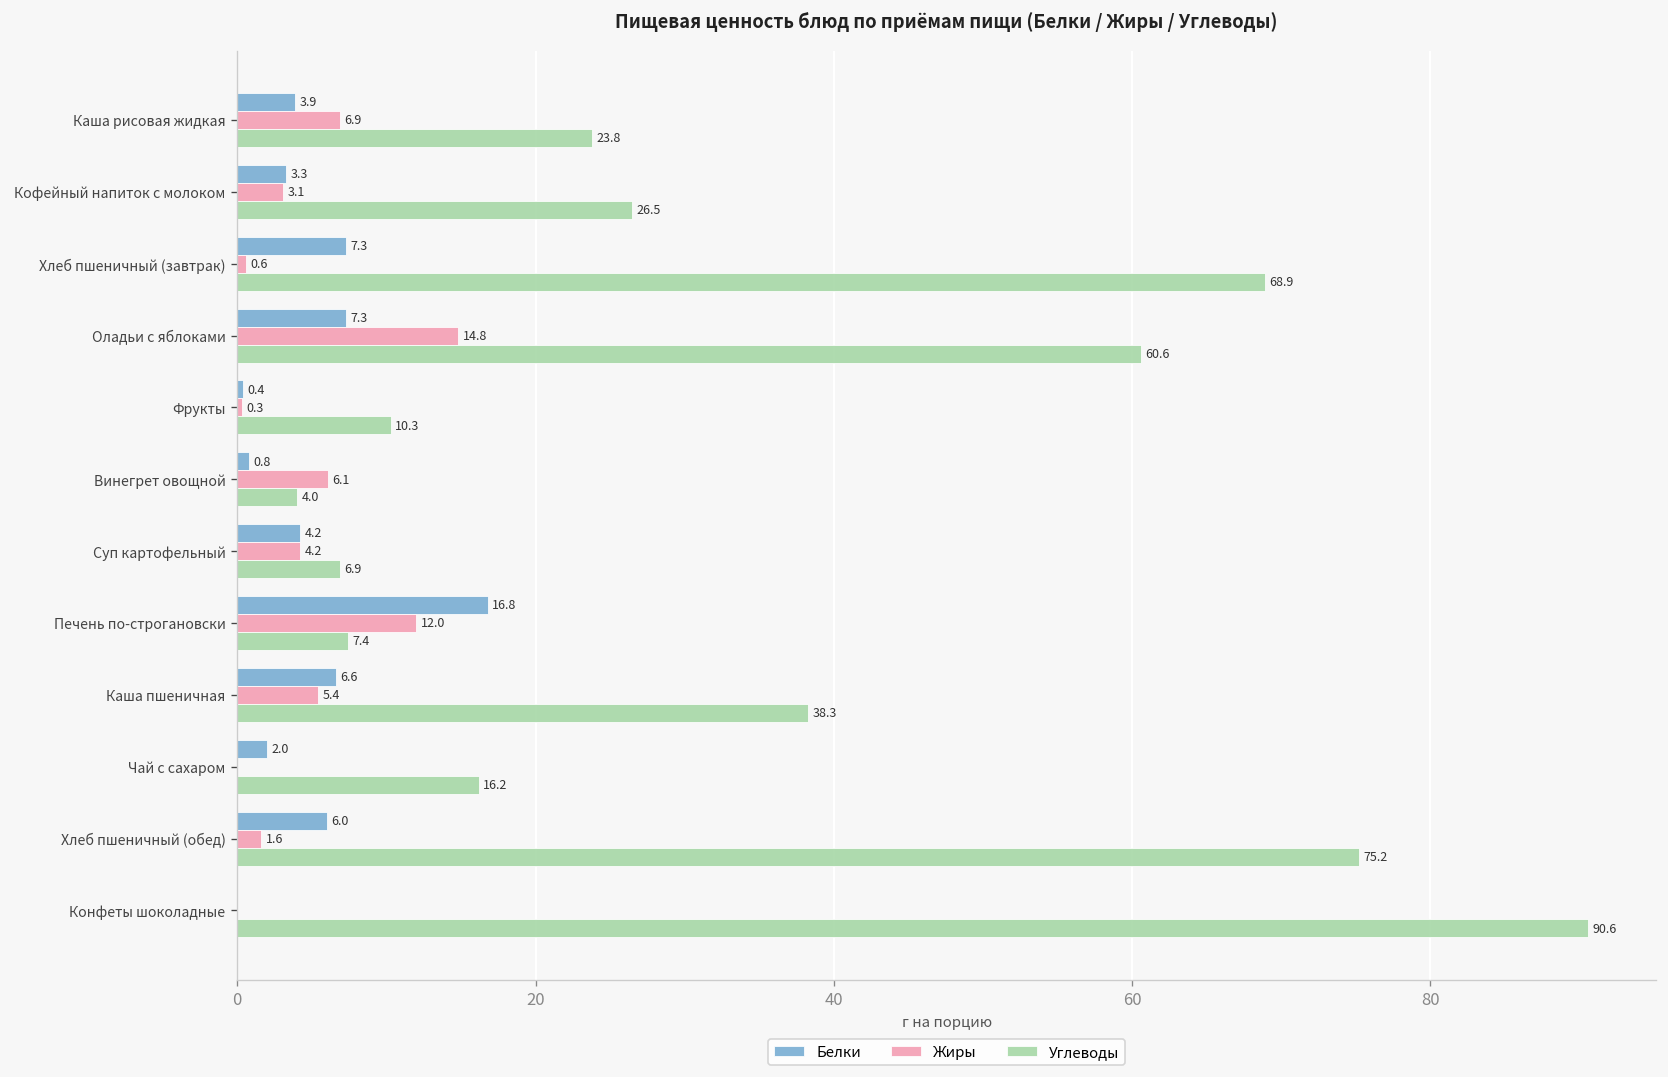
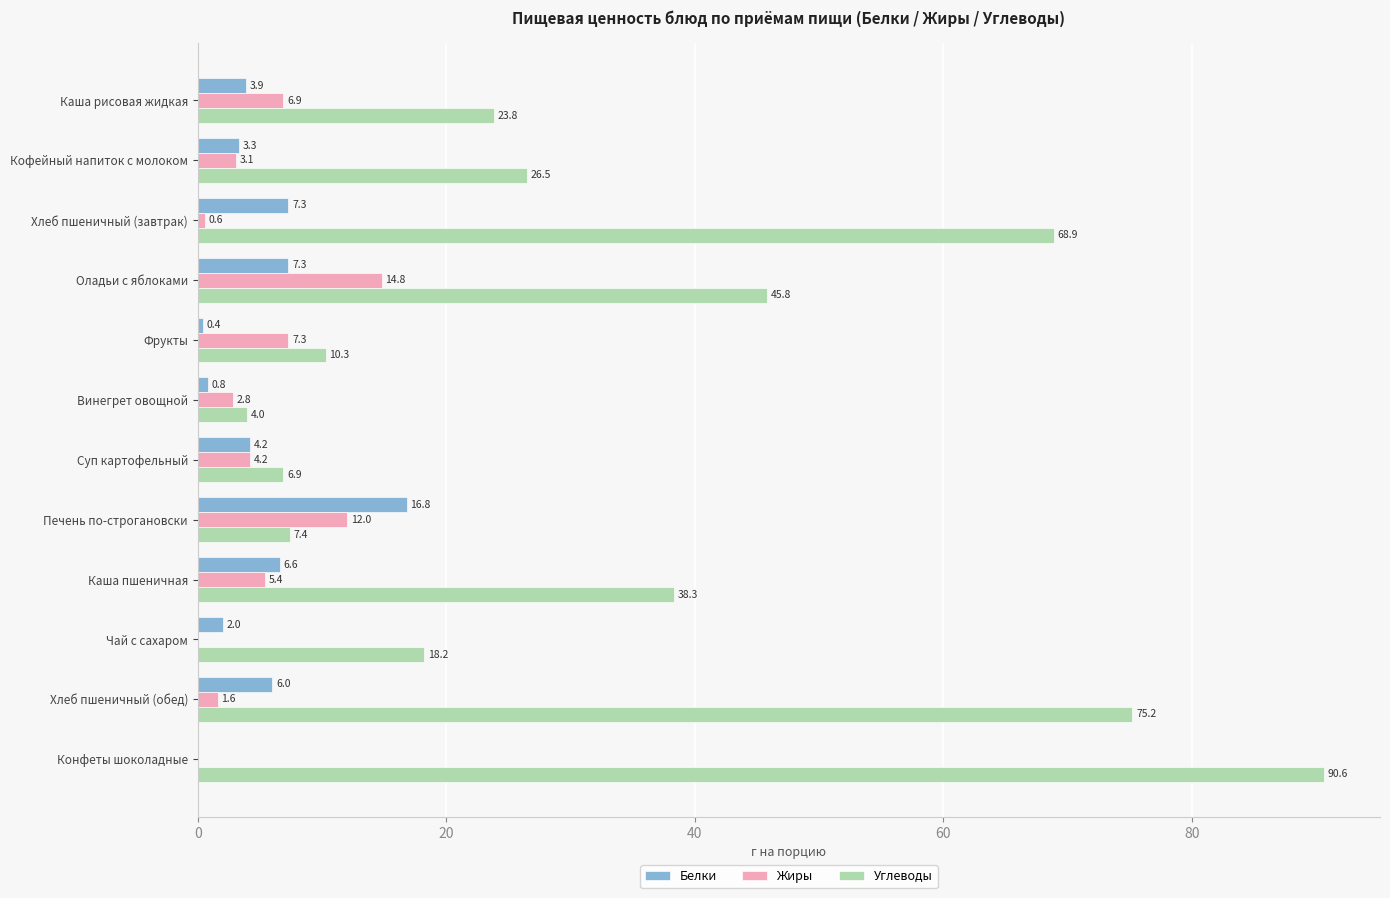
  {
    "Белки": {
      "Каша рисовая жидкая": 3.9,
      "Кофейный напиток с молоком": 3.3,
      "Хлеб пшеничный (завтрак)": 7.3,
      "Оладьи с яблоками": 7.3,
      "Фрукты": 0.4,
      "Винегрет овощной": 0.8,
      "Суп картофельный": 4.2,
      "Печень по-строгановски": 16.8,
      "Каша пшеничная": 6.6,
      "Чай с сахаром": 2.0,
      "Хлеб пшеничный (обед)": 6.0
    },
    "Жиры": {
      "Каша рисовая жидкая": 6.9,
      "Кофейный напиток с молоком": 3.1,
      "Хлеб пшеничный (завтрак)": 0.6,
      "Оладьи с яблоками": 14.8,
-     "Фрукты": 0.3,
-     "Винегрет овощной": 6.1,
+     "Фрукты": 7.3,
+     "Винегрет овощной": 2.8,
      "Суп картофельный": 4.2,
      "Печень по-строгановски": 12.0,
      "Каша пшеничная": 5.4,
      "Хлеб пшеничный (обед)": 1.6
    },
    "Углеводы": {
      "Каша рисовая жидкая": 23.8,
      "Кофейный напиток с молоком": 26.5,
      "Хлеб пшеничный (завтрак)": 68.9,
-     "Оладьи с яблоками": 60.6,
+     "Оладьи с яблоками": 45.8,
      "Фрукты": 10.3,
      "Винегрет овощной": 4.0,
      "Суп картофельный": 6.9,
      "Печень по-строгановски": 7.4,
      "Каша пшеничная": 38.3,
-     "Чай с сахаром": 16.2,
+     "Чай с сахаром": 18.2,
      "Хлеб пшеничный (обед)": 75.2,
      "Конфеты шоколадные": 90.6
    }
  }
